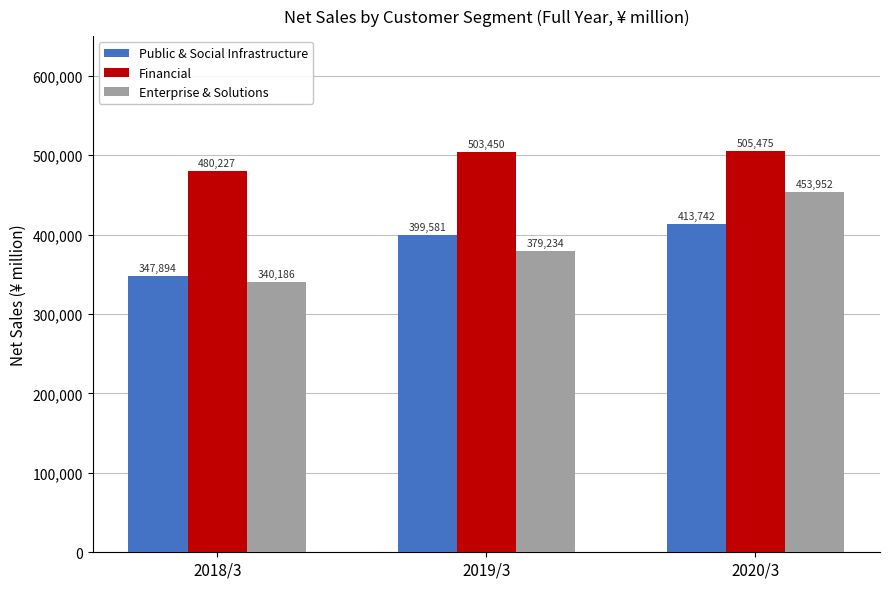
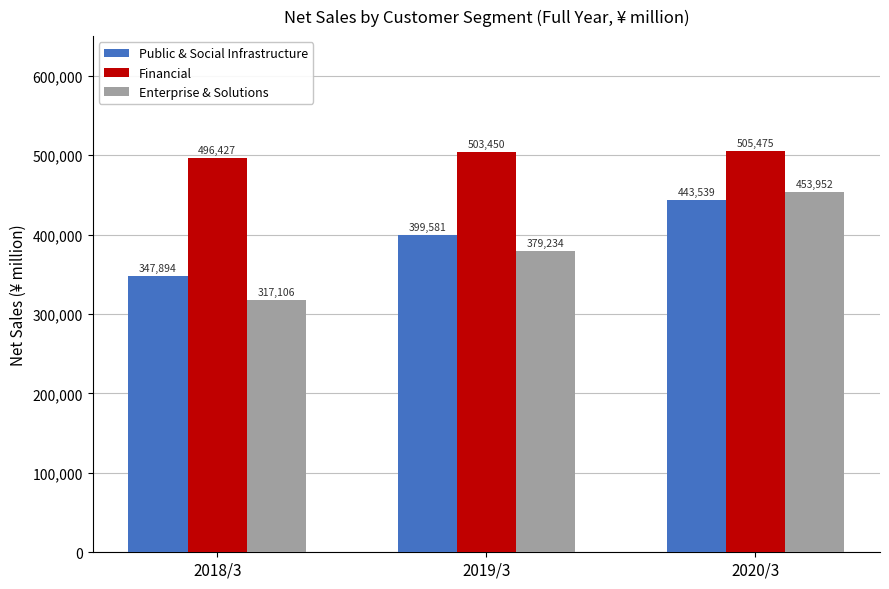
  {
    "Public & Social Infrastructure": {
      "2018/3": "347,894",
      "2019/3": "399,581",
-     "2020/3": "413,742"
+     "2020/3": "443,539"
    },
    "Financial": {
-     "2018/3": "480,227",
+     "2018/3": "496,427",
      "2019/3": "503,450",
      "2020/3": "505,475"
    },
    "Enterprise & Solutions": {
-     "2018/3": "340,186",
+     "2018/3": "317,106",
      "2019/3": "379,234",
      "2020/3": "453,952"
    }
  }
